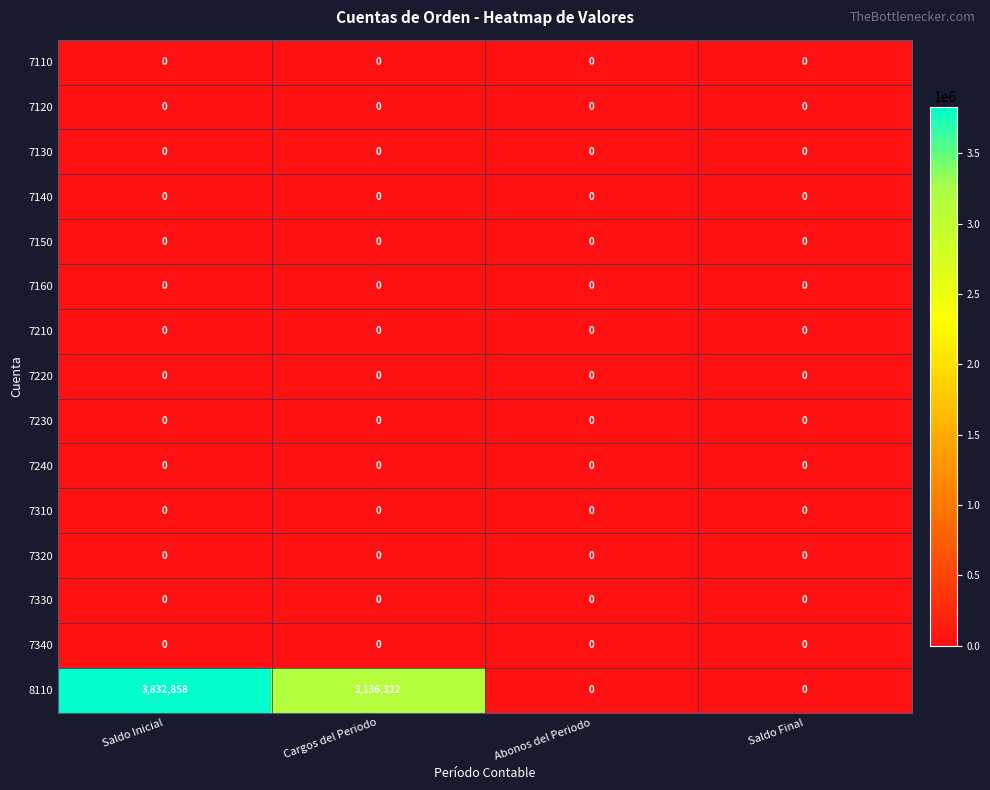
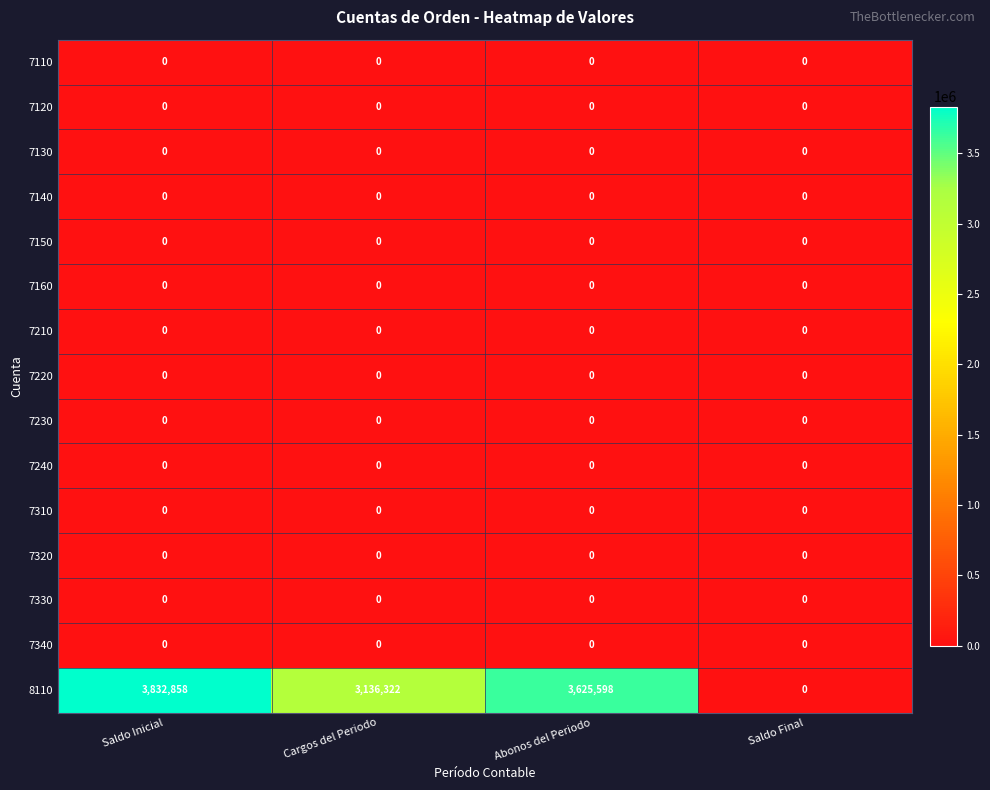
  {
    "7110": {
      "Saldo Inicial": "0",
      "Cargos del Periodo": "0",
      "Abonos del Periodo": "0",
      "Saldo Final": "0"
    },
    "7120": {
      "Saldo Inicial": "0",
      "Cargos del Periodo": "0",
      "Abonos del Periodo": "0",
      "Saldo Final": "0"
    },
    "7130": {
      "Saldo Inicial": "0",
      "Cargos del Periodo": "0",
      "Abonos del Periodo": "0",
      "Saldo Final": "0"
    },
    "7140": {
      "Saldo Inicial": "0",
      "Cargos del Periodo": "0",
      "Abonos del Periodo": "0",
      "Saldo Final": "0"
    },
    "7150": {
      "Saldo Inicial": "0",
      "Cargos del Periodo": "0",
      "Abonos del Periodo": "0",
      "Saldo Final": "0"
    },
    "7160": {
      "Saldo Inicial": "0",
      "Cargos del Periodo": "0",
      "Abonos del Periodo": "0",
      "Saldo Final": "0"
    },
    "7210": {
      "Saldo Inicial": "0",
      "Cargos del Periodo": "0",
      "Abonos del Periodo": "0",
      "Saldo Final": "0"
    },
    "7220": {
      "Saldo Inicial": "0",
      "Cargos del Periodo": "0",
      "Abonos del Periodo": "0",
      "Saldo Final": "0"
    },
    "7230": {
      "Saldo Inicial": "0",
      "Cargos del Periodo": "0",
      "Abonos del Periodo": "0",
      "Saldo Final": "0"
    },
    "7240": {
      "Saldo Inicial": "0",
      "Cargos del Periodo": "0",
      "Abonos del Periodo": "0",
      "Saldo Final": "0"
    },
    "7310": {
      "Saldo Inicial": "0",
      "Cargos del Periodo": "0",
      "Abonos del Periodo": "0",
      "Saldo Final": "0"
    },
    "7320": {
      "Saldo Inicial": "0",
      "Cargos del Periodo": "0",
      "Abonos del Periodo": "0",
      "Saldo Final": "0"
    },
    "7330": {
      "Saldo Inicial": "0",
      "Cargos del Periodo": "0",
      "Abonos del Periodo": "0",
      "Saldo Final": "0"
    },
    "7340": {
      "Saldo Inicial": "0",
      "Cargos del Periodo": "0",
      "Abonos del Periodo": "0",
      "Saldo Final": "0"
    },
    "8110": {
      "Saldo Inicial": "3,832,858",
      "Cargos del Periodo": "3,136,322",
-     "Abonos del Periodo": "0",
+     "Abonos del Periodo": "3,625,598",
      "Saldo Final": "0"
    }
  }
